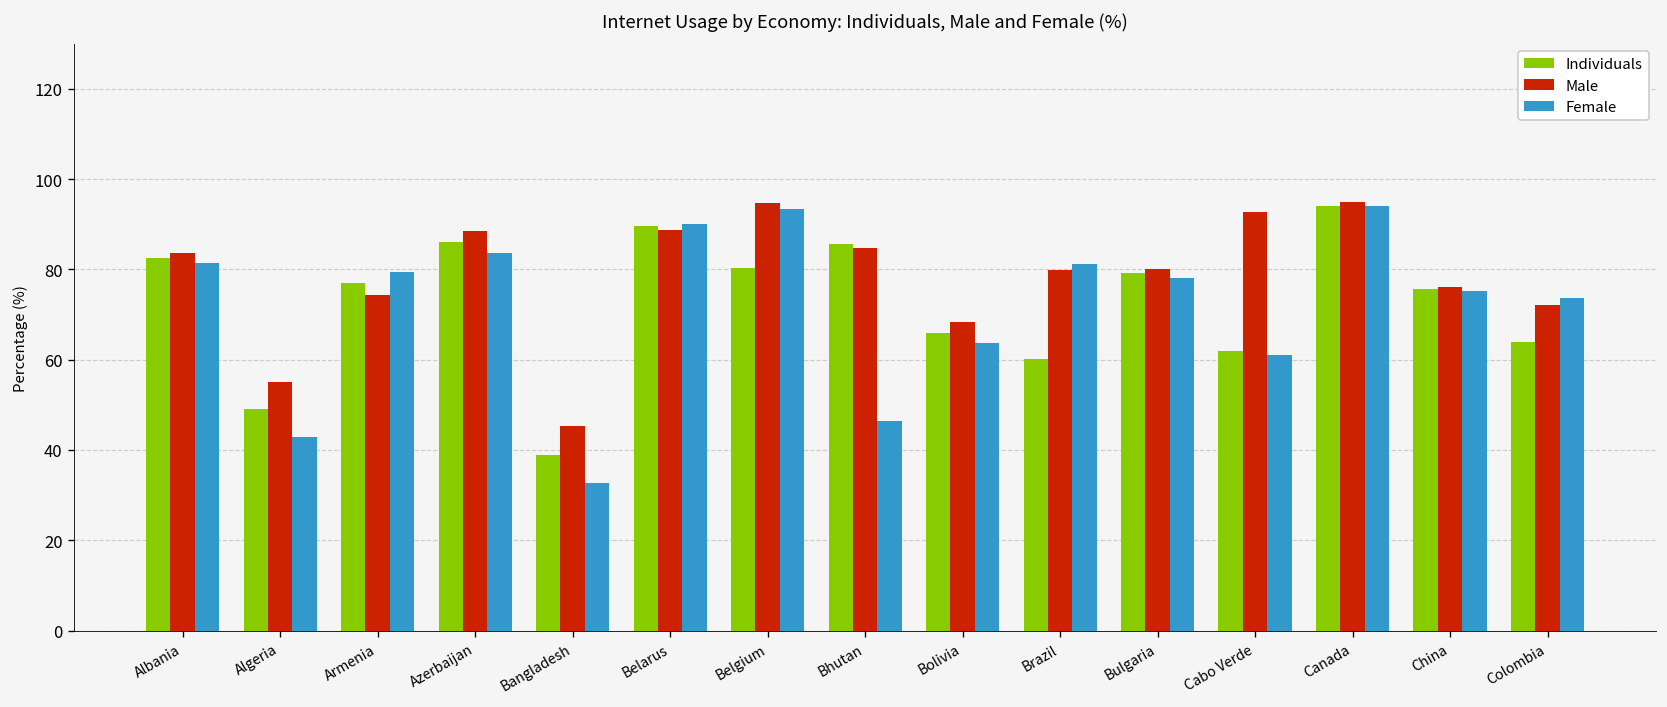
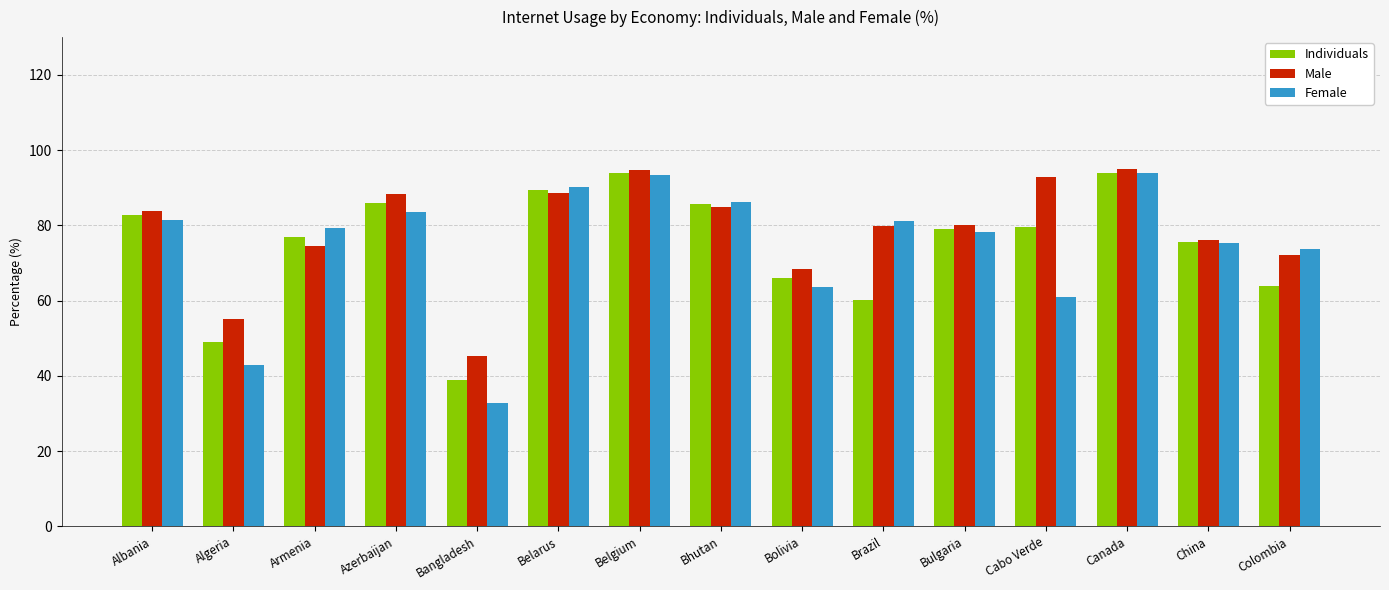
  {
    "Individuals": {
      "Albania": 83,
      "Algeria": 49,
      "Armenia": 77,
      "Azerbaijan": 86,
      "Bangladesh": 39,
      "Belarus": 90,
-     "Belgium": 80,
+     "Belgium": 94,
      "Bhutan": 86,
      "Bolivia": 66,
      "Brazil": 60,
      "Bulgaria": 79,
-     "Cabo Verde": 62,
+     "Cabo Verde": 80,
      "Canada": 94,
      "China": 76,
      "Colombia": 64
    },
    "Male": {
      "Albania": 84,
      "Algeria": 55,
      "Armenia": 74,
      "Azerbaijan": 88,
      "Bangladesh": 45,
      "Belarus": 89,
      "Belgium": 95,
      "Bhutan": 85,
      "Bolivia": 68,
      "Brazil": 80,
      "Bulgaria": 80,
      "Cabo Verde": 93,
      "Canada": 95,
      "China": 76,
      "Colombia": 72
    },
    "Female": {
      "Albania": 82,
      "Algeria": 43,
      "Armenia": 79,
      "Azerbaijan": 84,
      "Bangladesh": 33,
      "Belarus": 90,
      "Belgium": 93,
-     "Bhutan": 46,
+     "Bhutan": 86,
      "Bolivia": 64,
      "Brazil": 81,
      "Bulgaria": 78,
      "Cabo Verde": 61,
      "Canada": 94,
      "China": 75,
      "Colombia": 74
    }
  }
